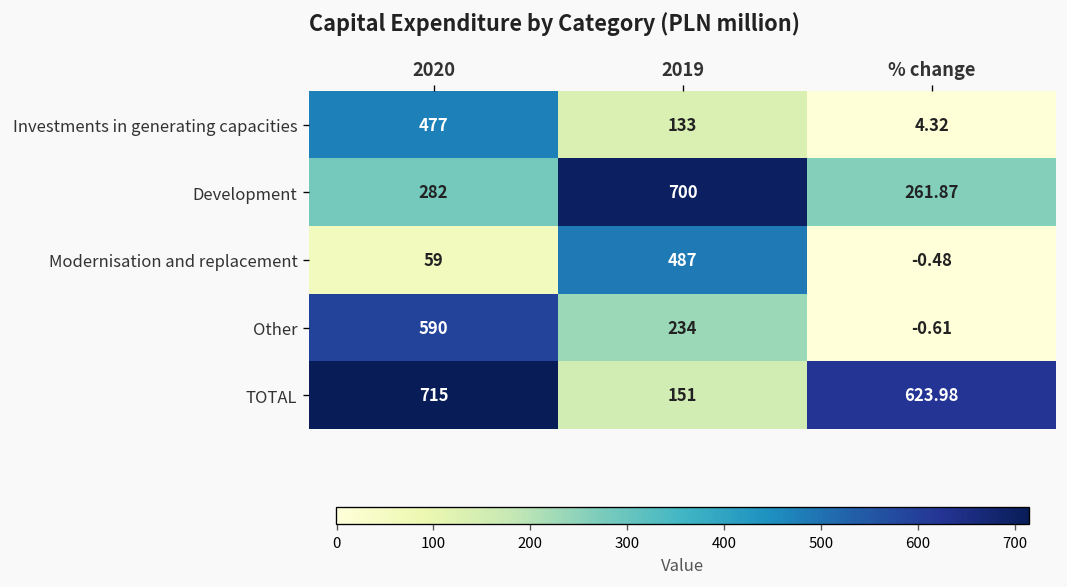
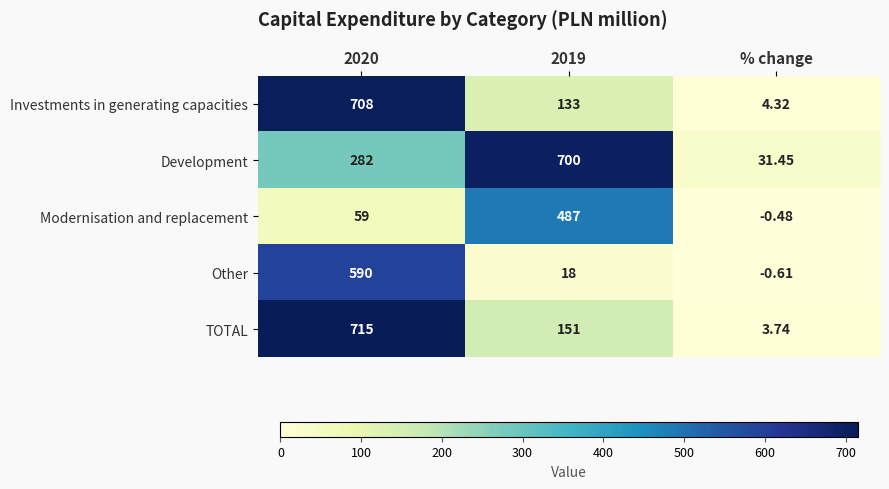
  {
    "Investments in generating capacities": {
-     "2020": 477,
+     "2020": 708,
      "2019": 133,
      "% change": 4.32
    },
    "Development": {
      "2020": 282,
      "2019": 700,
-     "% change": 261.87
+     "% change": 31.45
    },
    "Modernisation and replacement": {
      "2020": 59,
      "2019": 487,
      "% change": -0.48
    },
    "Other": {
      "2020": 590,
-     "2019": 234,
+     "2019": 18,
      "% change": -0.61
    },
    "TOTAL": {
      "2020": 715,
      "2019": 151,
-     "% change": 623.98
+     "% change": 3.74
    }
  }
